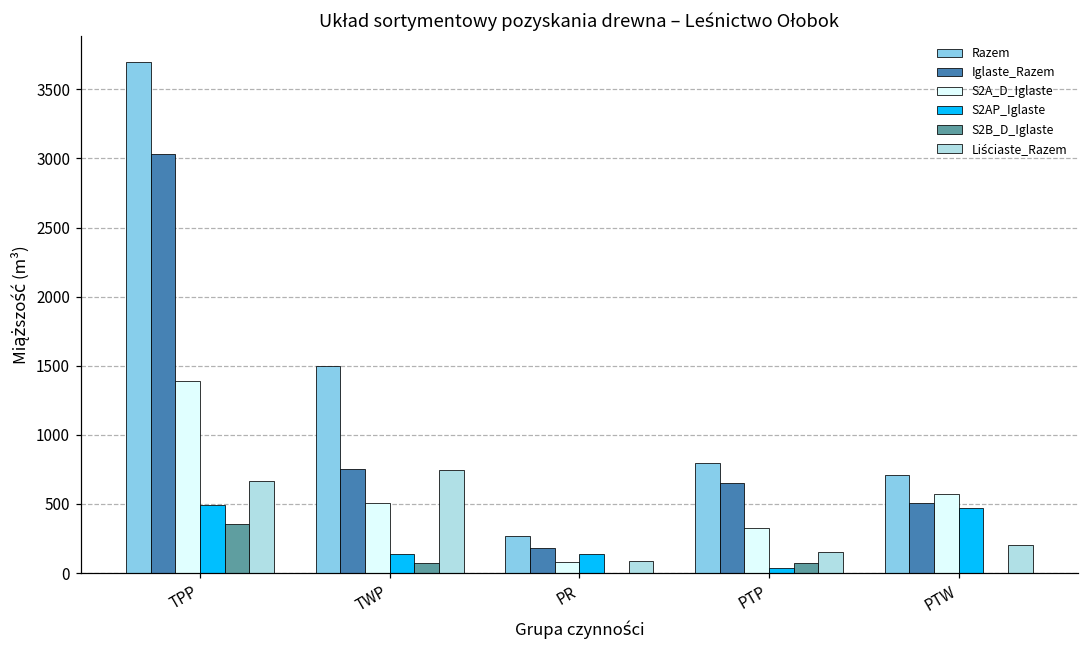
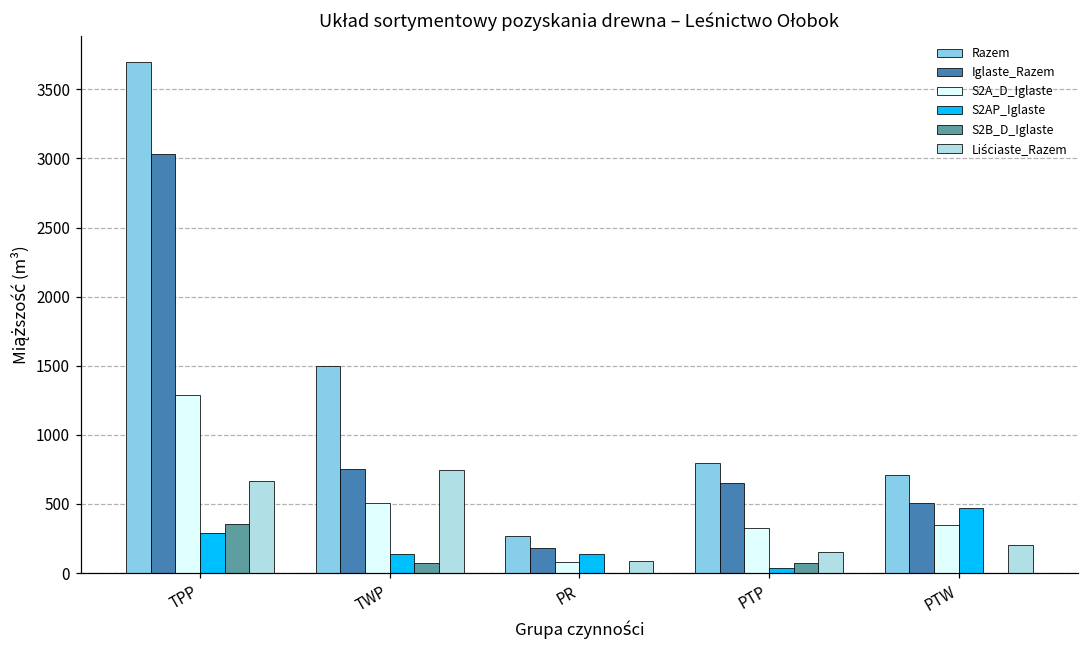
  {
    "S2A_D_Iglaste": {
-     "TPP": 1390,
+     "TPP": 1290,
      "TWP": 510,
      "PR": 80,
      "PTP": 330,
-     "PTW": 570
+     "PTW": 350
    },
    "S2AP_Iglaste": {
-     "TPP": 490,
+     "TPP": 290,
      "TWP": 140,
      "PR": 140,
      "PTP": 40,
      "PTW": 470
    }
  }
